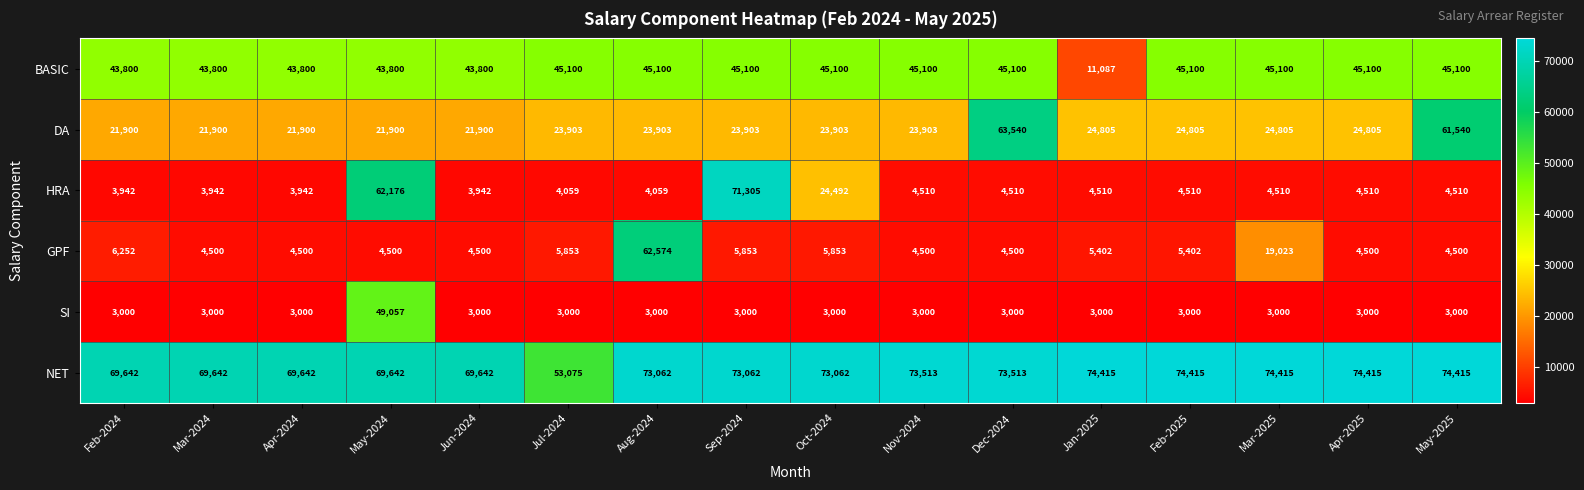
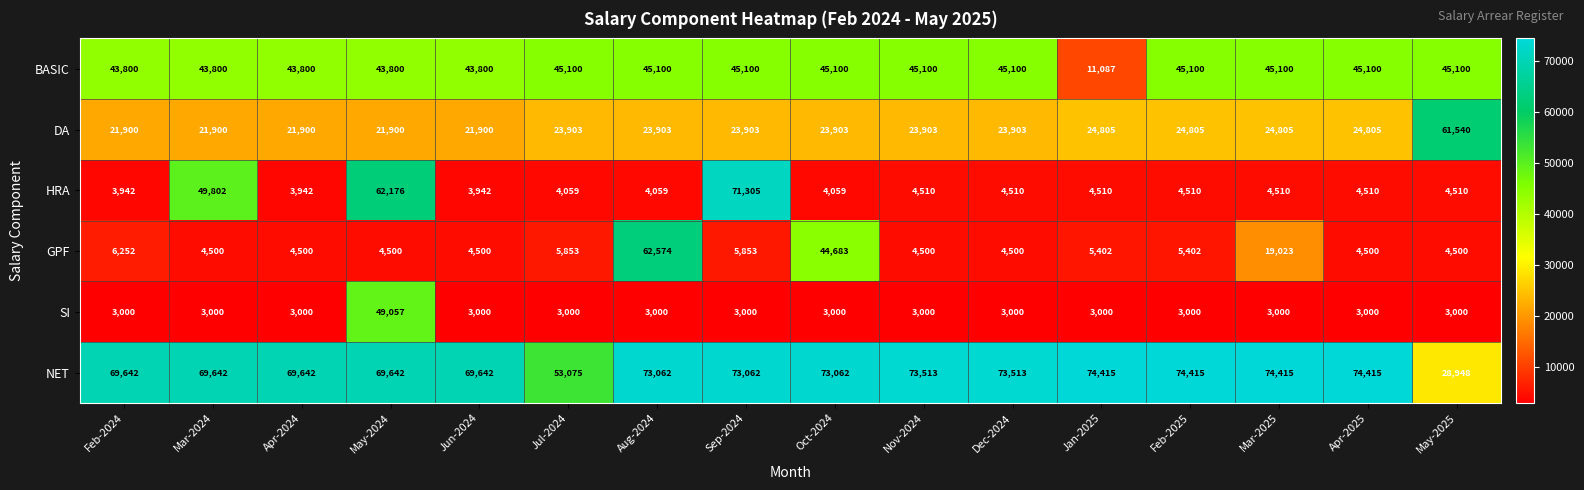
  {
    "BASIC": {
      "Feb-2024": "43,800",
      "Mar-2024": "43,800",
      "Apr-2024": "43,800",
      "May-2024": "43,800",
      "Jun-2024": "43,800",
      "Jul-2024": "45,100",
      "Aug-2024": "45,100",
      "Sep-2024": "45,100",
      "Oct-2024": "45,100",
      "Nov-2024": "45,100",
      "Dec-2024": "45,100",
      "Jan-2025": "11,087",
      "Feb-2025": "45,100",
      "Mar-2025": "45,100",
      "Apr-2025": "45,100",
      "May-2025": "45,100"
    },
    "DA": {
      "Feb-2024": "21,900",
      "Mar-2024": "21,900",
      "Apr-2024": "21,900",
      "May-2024": "21,900",
      "Jun-2024": "21,900",
      "Jul-2024": "23,903",
      "Aug-2024": "23,903",
      "Sep-2024": "23,903",
      "Oct-2024": "23,903",
      "Nov-2024": "23,903",
-     "Dec-2024": "63,540",
+     "Dec-2024": "23,903",
      "Jan-2025": "24,805",
      "Feb-2025": "24,805",
      "Mar-2025": "24,805",
      "Apr-2025": "24,805",
      "May-2025": "61,540"
    },
    "HRA": {
      "Feb-2024": "3,942",
-     "Mar-2024": "3,942",
+     "Mar-2024": "49,802",
      "Apr-2024": "3,942",
      "May-2024": "62,176",
      "Jun-2024": "3,942",
      "Jul-2024": "4,059",
      "Aug-2024": "4,059",
      "Sep-2024": "71,305",
-     "Oct-2024": "24,492",
+     "Oct-2024": "4,059",
      "Nov-2024": "4,510",
      "Dec-2024": "4,510",
      "Jan-2025": "4,510",
      "Feb-2025": "4,510",
      "Mar-2025": "4,510",
      "Apr-2025": "4,510",
      "May-2025": "4,510"
    },
    "GPF": {
      "Feb-2024": "6,252",
      "Mar-2024": "4,500",
      "Apr-2024": "4,500",
      "May-2024": "4,500",
      "Jun-2024": "4,500",
      "Jul-2024": "5,853",
      "Aug-2024": "62,574",
      "Sep-2024": "5,853",
-     "Oct-2024": "5,853",
+     "Oct-2024": "44,683",
      "Nov-2024": "4,500",
      "Dec-2024": "4,500",
      "Jan-2025": "5,402",
      "Feb-2025": "5,402",
      "Mar-2025": "19,023",
      "Apr-2025": "4,500",
      "May-2025": "4,500"
    },
    "SI": {
      "Feb-2024": "3,000",
      "Mar-2024": "3,000",
      "Apr-2024": "3,000",
      "May-2024": "49,057",
      "Jun-2024": "3,000",
      "Jul-2024": "3,000",
      "Aug-2024": "3,000",
      "Sep-2024": "3,000",
      "Oct-2024": "3,000",
      "Nov-2024": "3,000",
      "Dec-2024": "3,000",
      "Jan-2025": "3,000",
      "Feb-2025": "3,000",
      "Mar-2025": "3,000",
      "Apr-2025": "3,000",
      "May-2025": "3,000"
    },
    "NET": {
      "Feb-2024": "69,642",
      "Mar-2024": "69,642",
      "Apr-2024": "69,642",
      "May-2024": "69,642",
      "Jun-2024": "69,642",
      "Jul-2024": "53,075",
      "Aug-2024": "73,062",
      "Sep-2024": "73,062",
      "Oct-2024": "73,062",
      "Nov-2024": "73,513",
      "Dec-2024": "73,513",
      "Jan-2025": "74,415",
      "Feb-2025": "74,415",
      "Mar-2025": "74,415",
      "Apr-2025": "74,415",
-     "May-2025": "74,415"
+     "May-2025": "28,948"
    }
  }
